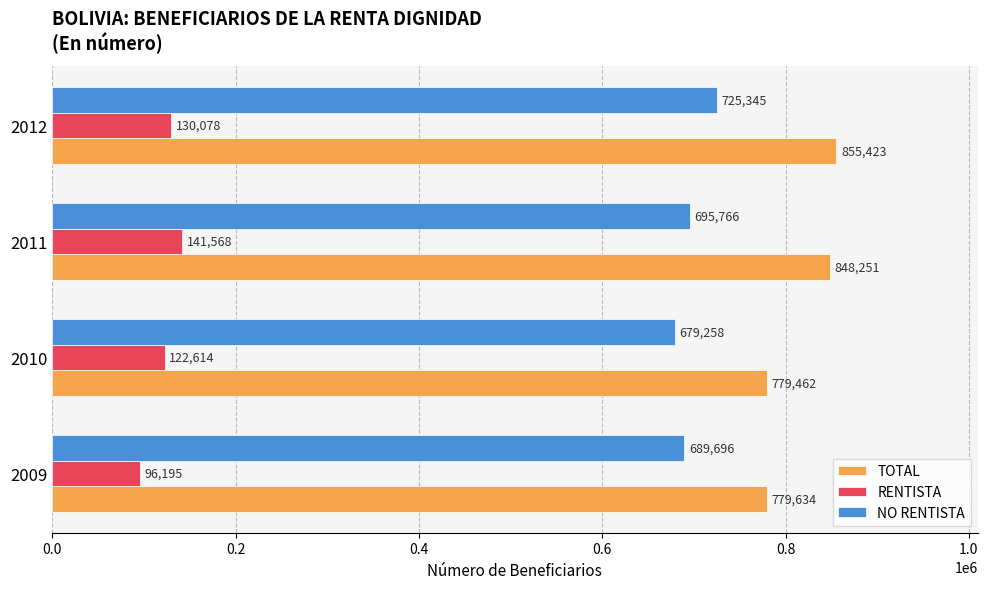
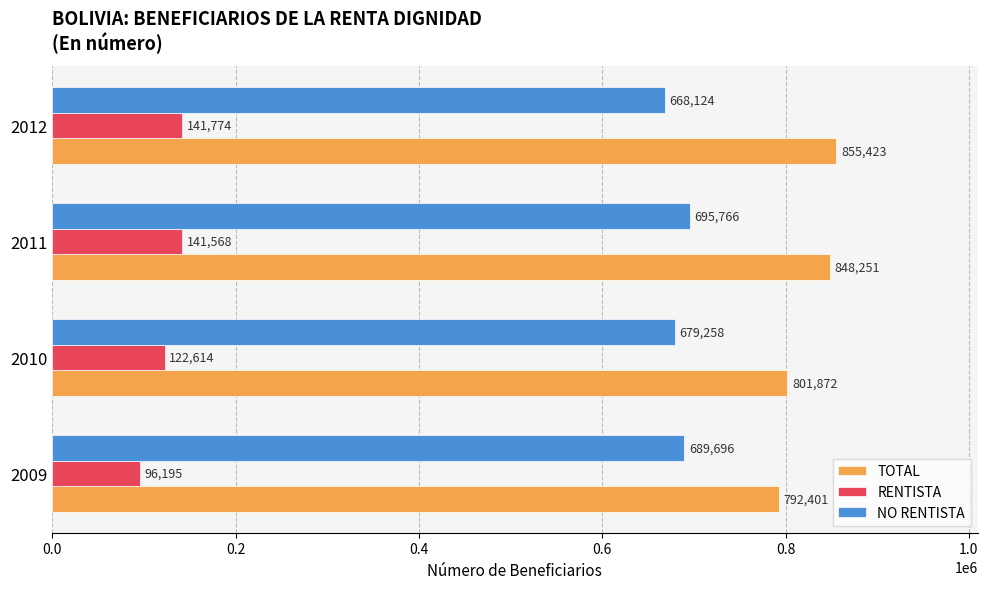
  {
    "TOTAL": {
      "2012": "855,423",
      "2011": "848,251",
-     "2010": "779,462",
-     "2009": "779,634"
+     "2010": "801,872",
+     "2009": "792,401"
    },
    "RENTISTA": {
-     "2012": "130,078",
+     "2012": "141,774",
      "2011": "141,568",
      "2010": "122,614",
      "2009": "96,195"
    },
    "NO RENTISTA": {
-     "2012": "725,345",
+     "2012": "668,124",
      "2011": "695,766",
      "2010": "679,258",
      "2009": "689,696"
    }
  }
